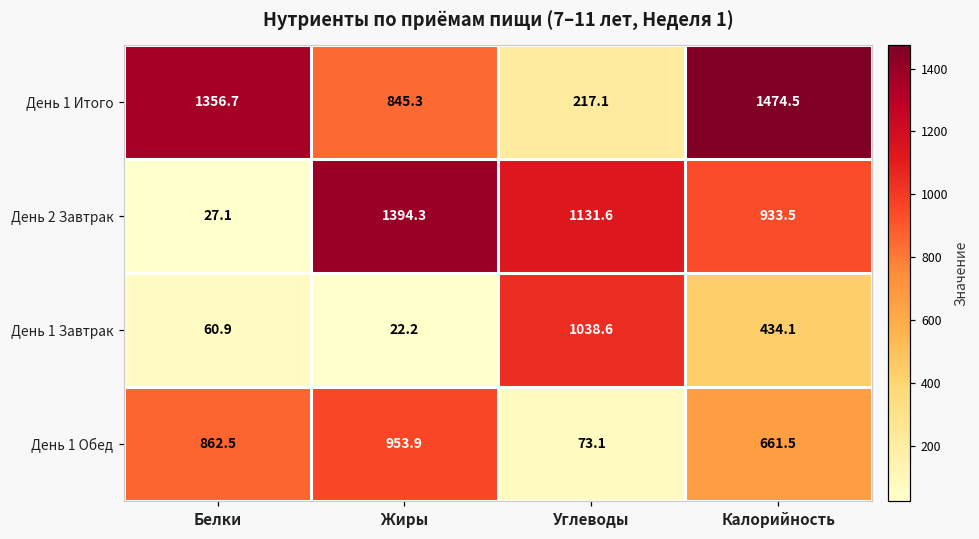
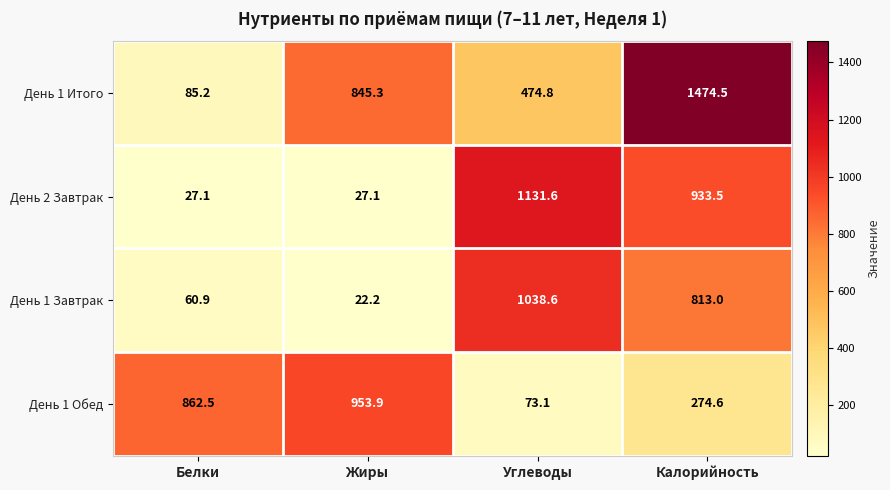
  {
    "День 1 Итого": {
-     "Белки": 1356.7,
+     "Белки": 85.2,
      "Жиры": 845.3,
-     "Углеводы": 217.1,
+     "Углеводы": 474.8,
      "Калорийность": 1474.5
    },
    "День 2 Завтрак": {
      "Белки": 27.1,
-     "Жиры": 1394.3,
+     "Жиры": 27.1,
      "Углеводы": 1131.6,
      "Калорийность": 933.5
    },
    "День 1 Завтрак": {
      "Белки": 60.9,
      "Жиры": 22.2,
      "Углеводы": 1038.6,
-     "Калорийность": 434.1
+     "Калорийность": 813.0
    },
    "День 1 Обед": {
      "Белки": 862.5,
      "Жиры": 953.9,
      "Углеводы": 73.1,
-     "Калорийность": 661.5
+     "Калорийность": 274.6
    }
  }
